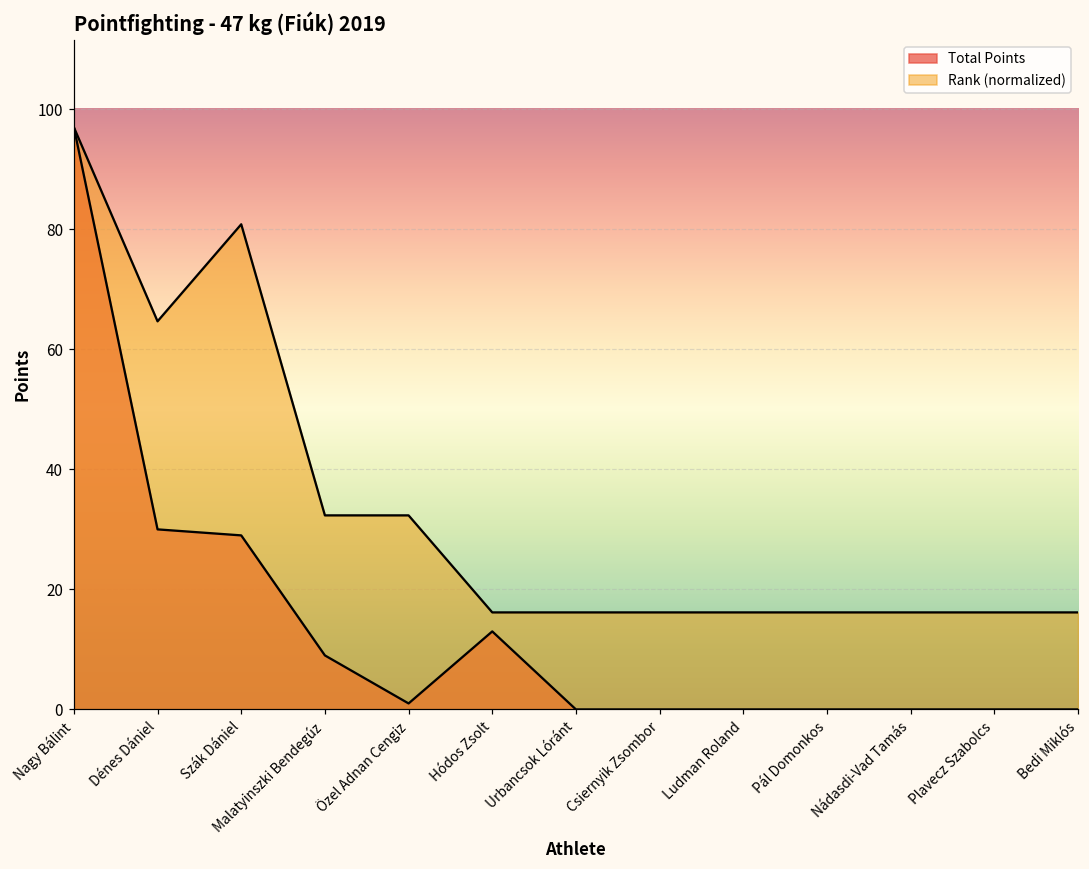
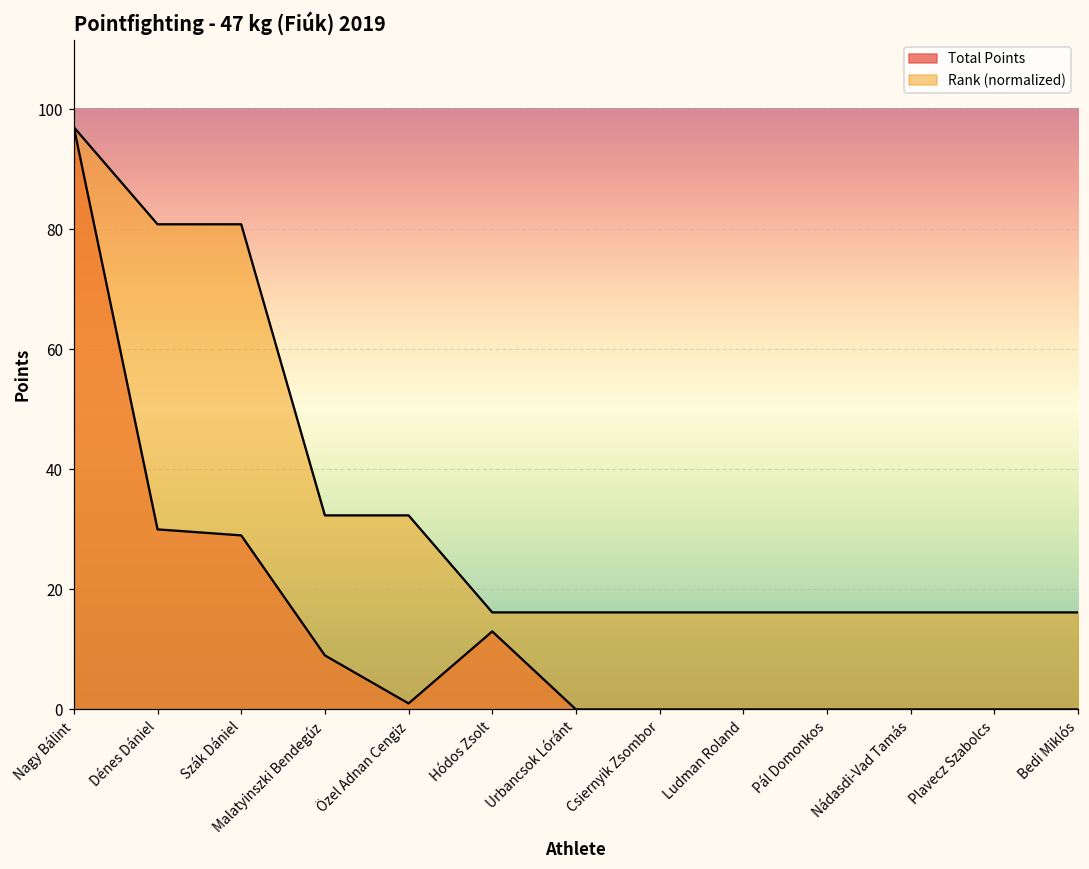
  {
    "Total Points": {
      "Dénes Dániel": 30,
      "Szák Dániel": 29,
      "Malatyinszki Bendegúz": 9,
      "Özel Adnan Cengiz": 1,
      "Hódos Zsolt": 13,
      "Urbancsok Lóránt": 0,
      "Csiernyik Zsombor": 0,
      "Ludman Roland": 0,
      "Pál Domonkos": 0,
      "Nádasdi-Vad Tamás": 0,
      "Plavecz Szabolcs": 0,
      "Bedi Miklós": 0
    },
    "Rank (normalized)": {
-     "Dénes Dániel": 65,
+     "Dénes Dániel": 81,
      "Szák Dániel": 81,
      "Malatyinszki Bendegúz": 32,
      "Özel Adnan Cengiz": 32,
      "Hódos Zsolt": 16,
      "Urbancsok Lóránt": 16,
      "Csiernyik Zsombor": 16,
      "Ludman Roland": 16,
      "Pál Domonkos": 16,
      "Nádasdi-Vad Tamás": 16,
      "Plavecz Szabolcs": 16,
      "Bedi Miklós": 16
    }
  }
